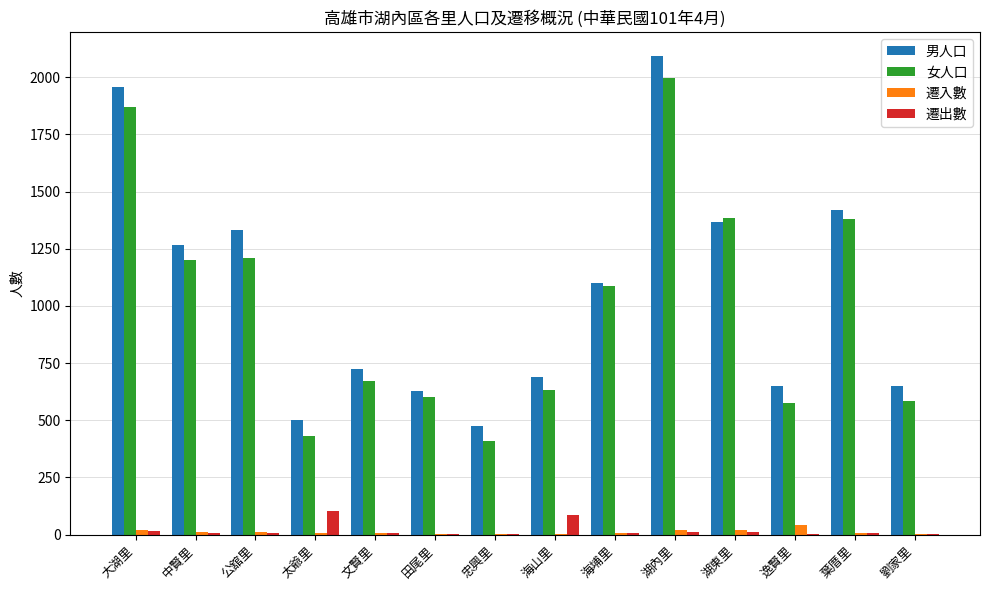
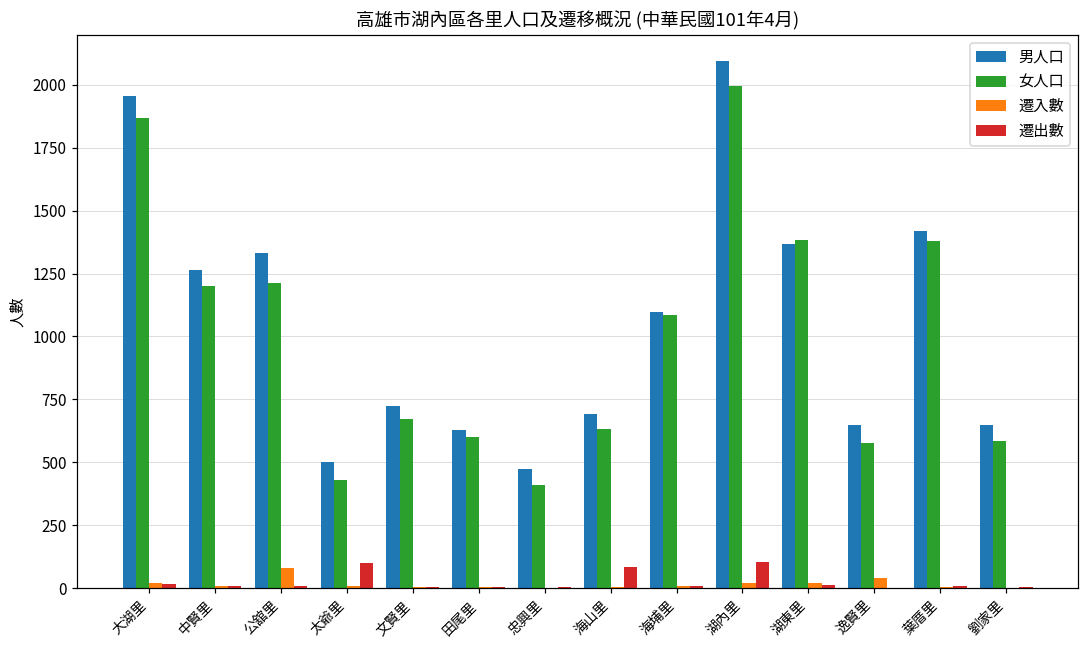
  {
    "男人口": {
      "大湖里": 1960,
      "中賢里": 1270,
      "公舘里": 1330,
      "太爺里": 500,
      "文賢里": 720,
      "田尾里": 630,
      "忠興里": 480,
      "海山里": 690,
      "海埔里": 1100,
      "湖內里": 2090,
      "湖東里": 1370,
      "逸賢里": 650,
      "葉厝里": 1420,
      "劉家里": 650
    },
    "女人口": {
      "大湖里": 1870,
      "中賢里": 1200,
      "公舘里": 1210,
      "太爺里": 430,
      "文賢里": 670,
      "田尾里": 600,
      "忠興里": 410,
      "海山里": 630,
      "海埔里": 1090,
      "湖內里": 2000,
      "湖東里": 1380,
      "逸賢里": 580,
      "葉厝里": 1380,
      "劉家里": 580
    },
    "遷入數": {
      "大湖里": 20,
-     "公舘里": 10,
+     "公舘里": 80,
      "湖內里": 20,
      "湖東里": 20,
      "逸賢里": 40
    },
    "遷出數": {
      "大湖里": 20,
      "太爺里": 100,
      "海山里": 90,
-     "湖內里": 10,
+     "湖內里": 100,
      "湖東里": 10
    }
  }
